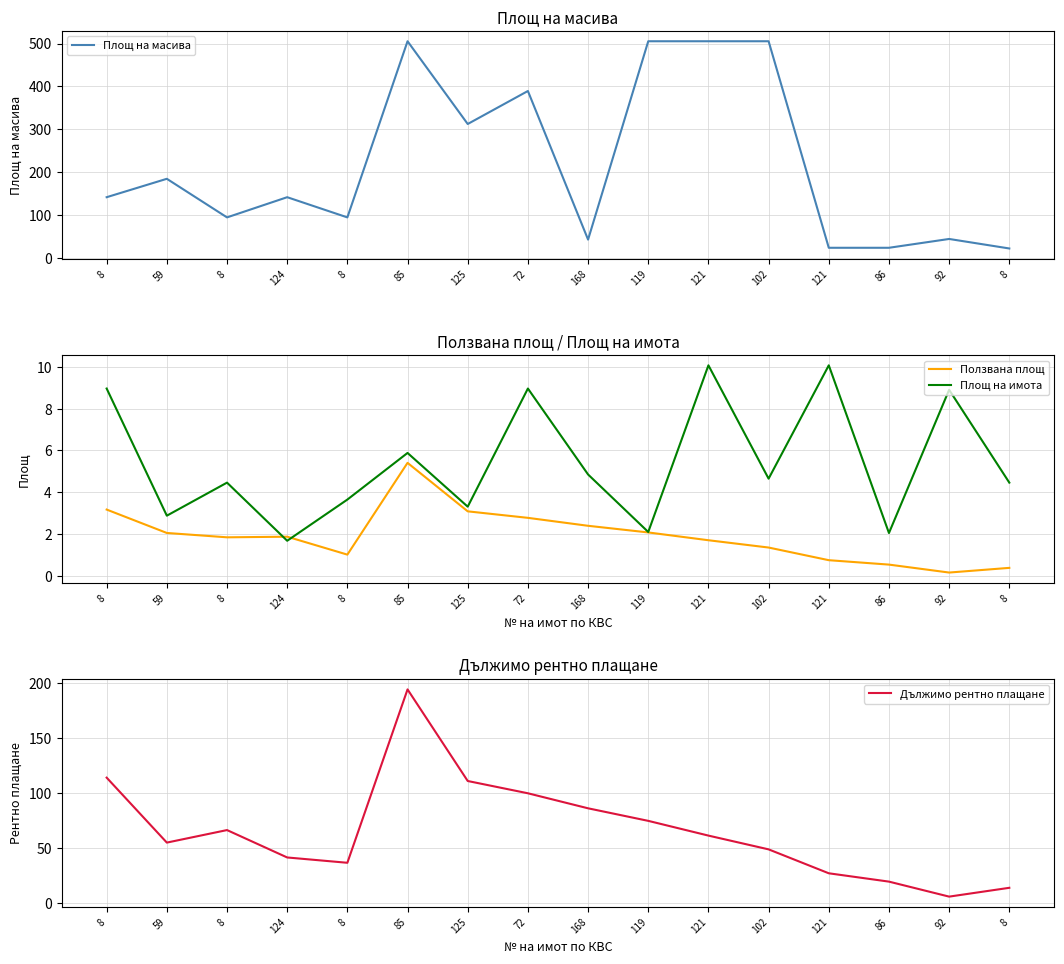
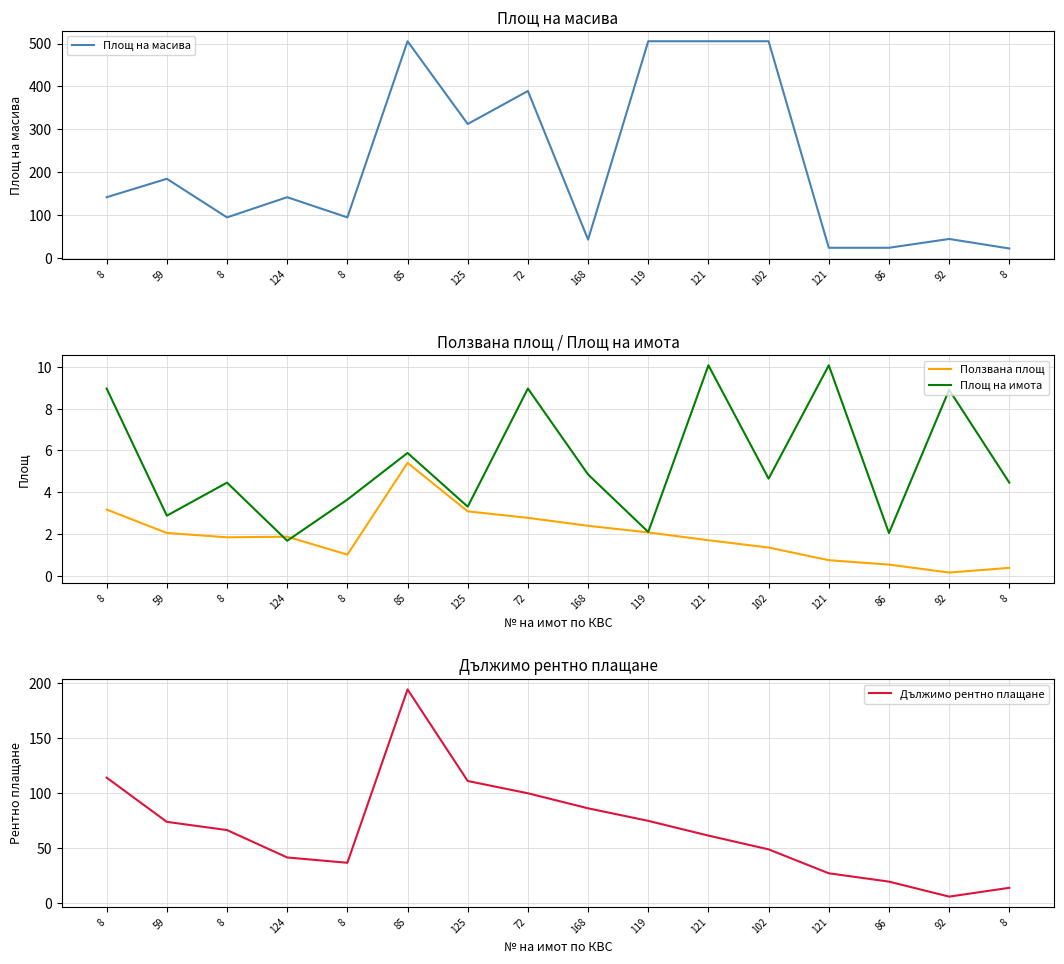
  {
    "Площ на масива": {
      "59": 180,
      "124": 140,
      "85": 510,
      "125": 310,
      "72": 390,
      "168": 40,
      "119": 510,
      "102": 510,
      "86": 20,
      "92": 40
    },
    "Ползвана площ / Площ на имота": {
      "Ползвана площ": {
        "59": 2.1,
        "124": 1.9,
        "85": 5.4,
        "125": 3.1,
        "72": 2.8,
        "168": 2.4,
        "102": 1.4,
        "86": 0.5,
        "92": 0.2
      },
      "Площ на имота": {
        "59": 2.9,
        "124": 1.7,
        "85": 5.9,
        "125": 3.3,
        "72": 9.0,
        "168": 4.9,
        "102": 4.7,
        "86": 2.1
      }
    },
    "Дължимо рентно плащане": {
-     "59": 55,
+     "59": 74,
      "124": 41,
      "85": 195,
      "125": 111,
      "72": 100,
      "168": 86,
      "119": 75,
      "102": 49,
      "86": 19,
      "92": 6
    }
  }
